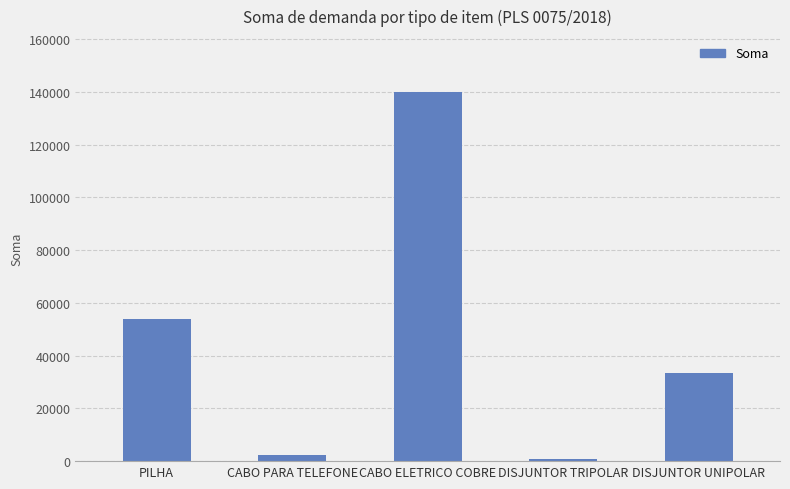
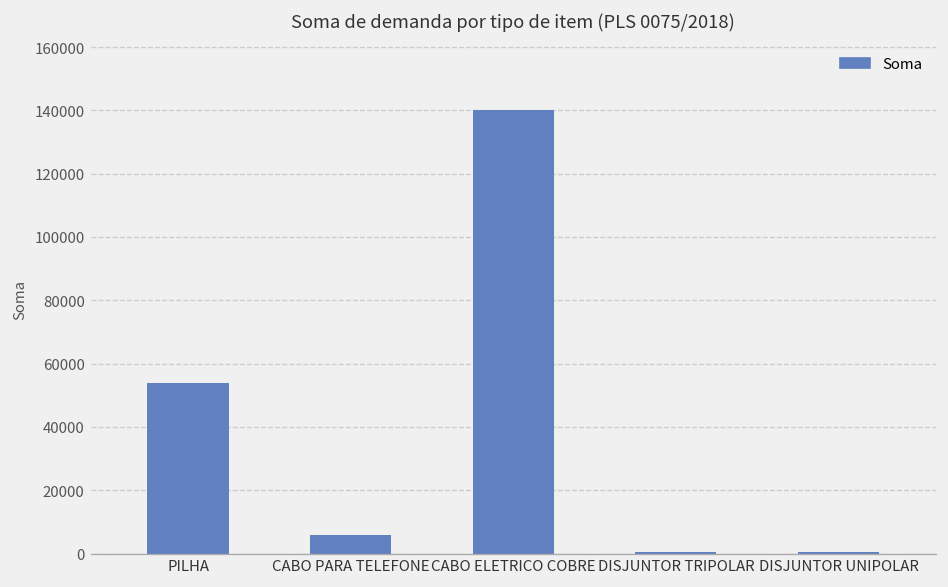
  {
    "PILHA": 54000,
-   "CABO PARA TELEFONE": 2000,
+   "CABO PARA TELEFONE": 6000,
    "CABO ELETRICO COBRE": 140000,
-   "DISJUNTOR UNIPOLAR": 34000
+   "DISJUNTOR UNIPOLAR": 1000
  }
